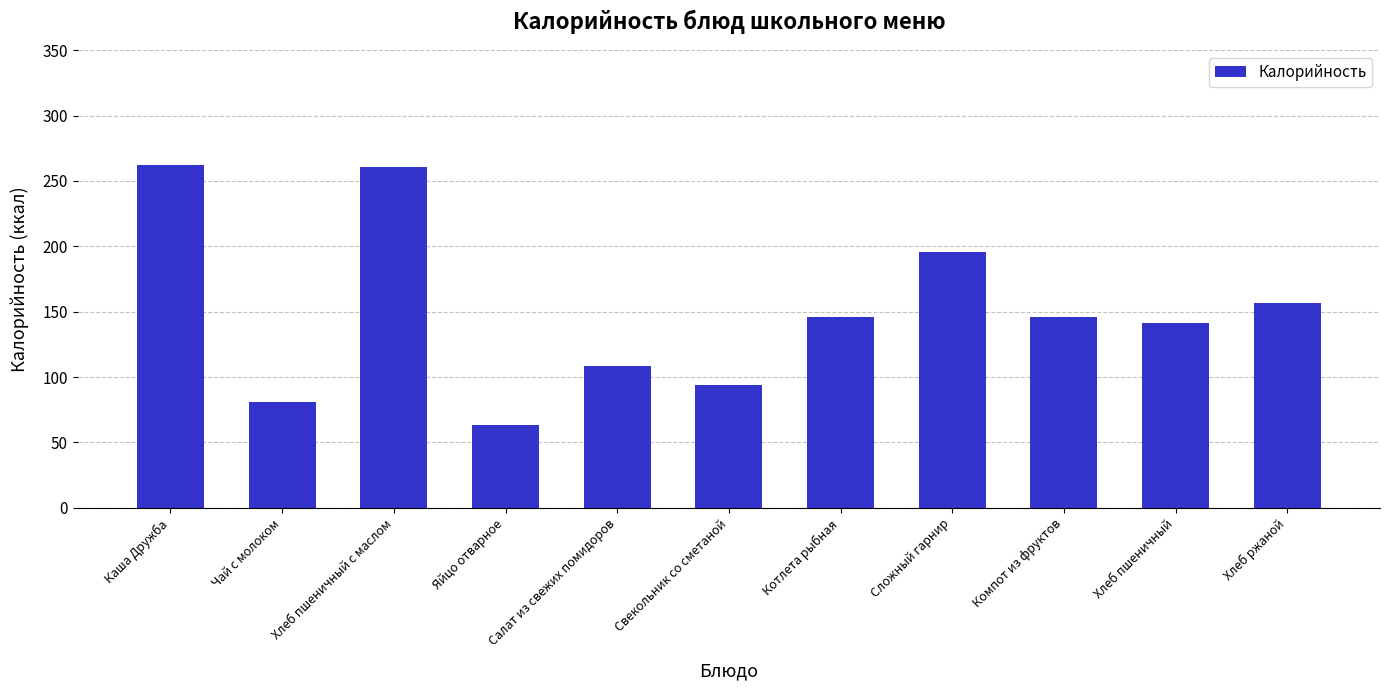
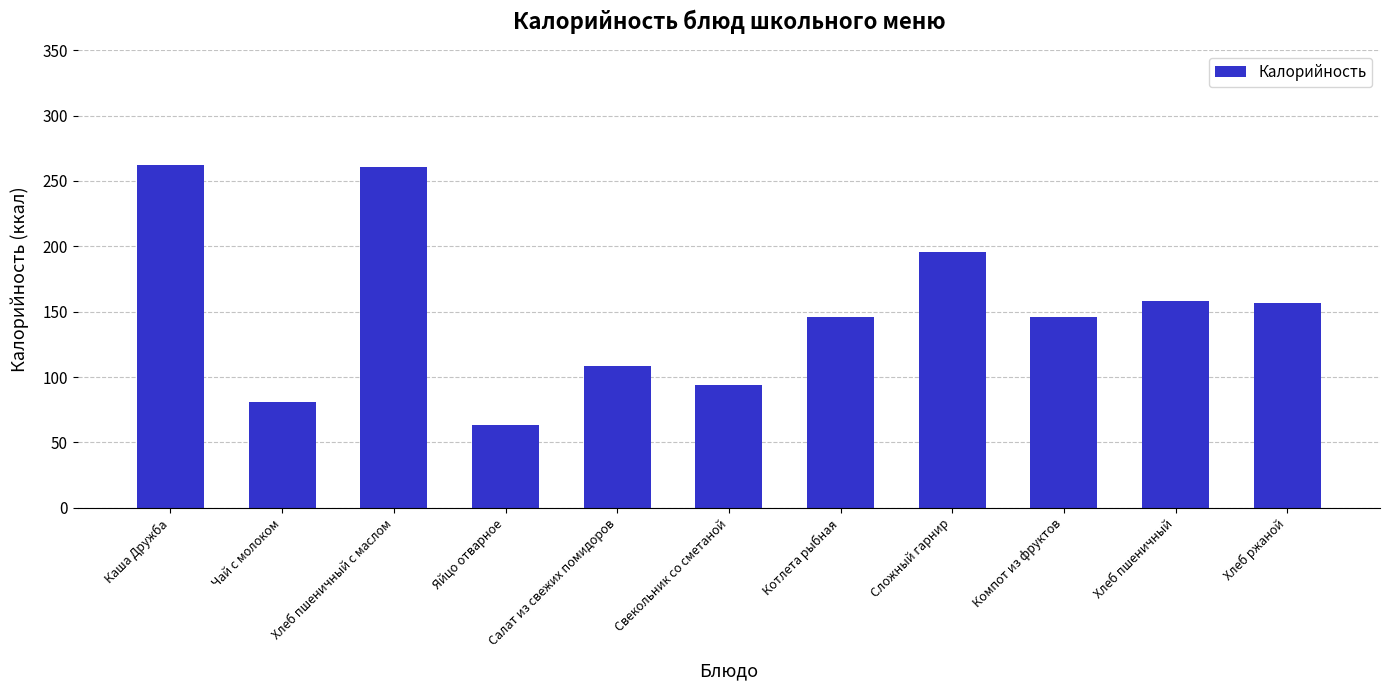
  {
    "Каша Дружба": 263,
    "Чай с молоком": 81,
    "Хлеб пшеничный с маслом": 261,
    "Яйцо отварное": 63,
    "Салат из свежих помидоров": 108,
    "Свекольник со сметаной": 94,
    "Котлета рыбная": 146,
    "Сложный гарнир": 196,
    "Компот из фруктов": 146,
-   "Хлеб пшеничный": 141,
+   "Хлеб пшеничный": 158,
    "Хлеб ржаной": 157
  }
